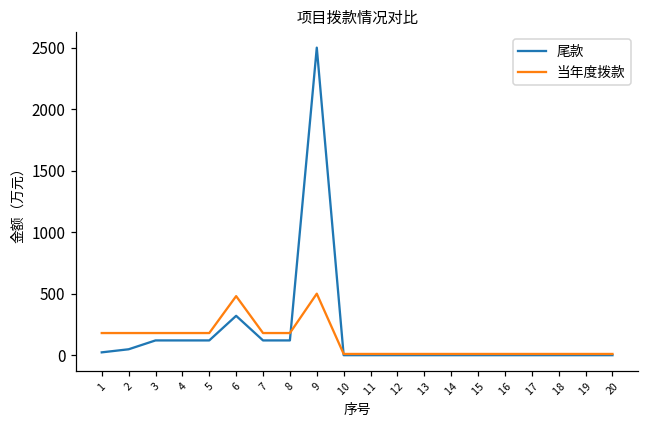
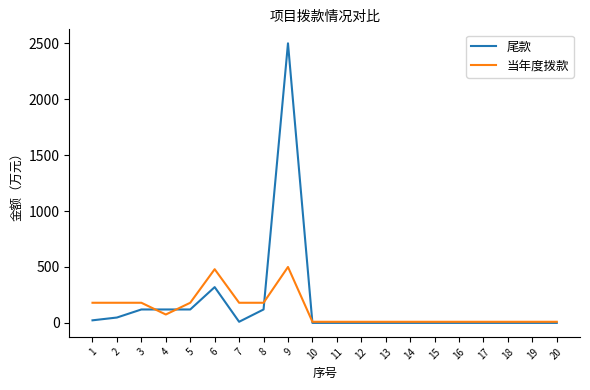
  {
    "尾款": {
      "1": 20,
      "2": 50,
      "3": 120,
      "4": 120,
      "5": 120,
      "6": 320,
-     "7": 120,
+     "7": 10,
      "8": 120,
      "9": 2500
    },
    "当年度拨款": {
      "1": 180,
      "2": 180,
      "3": 180,
-     "4": 180,
+     "4": 80,
      "5": 180,
      "6": 480,
      "7": 180,
      "8": 180,
      "9": 500
    }
  }
